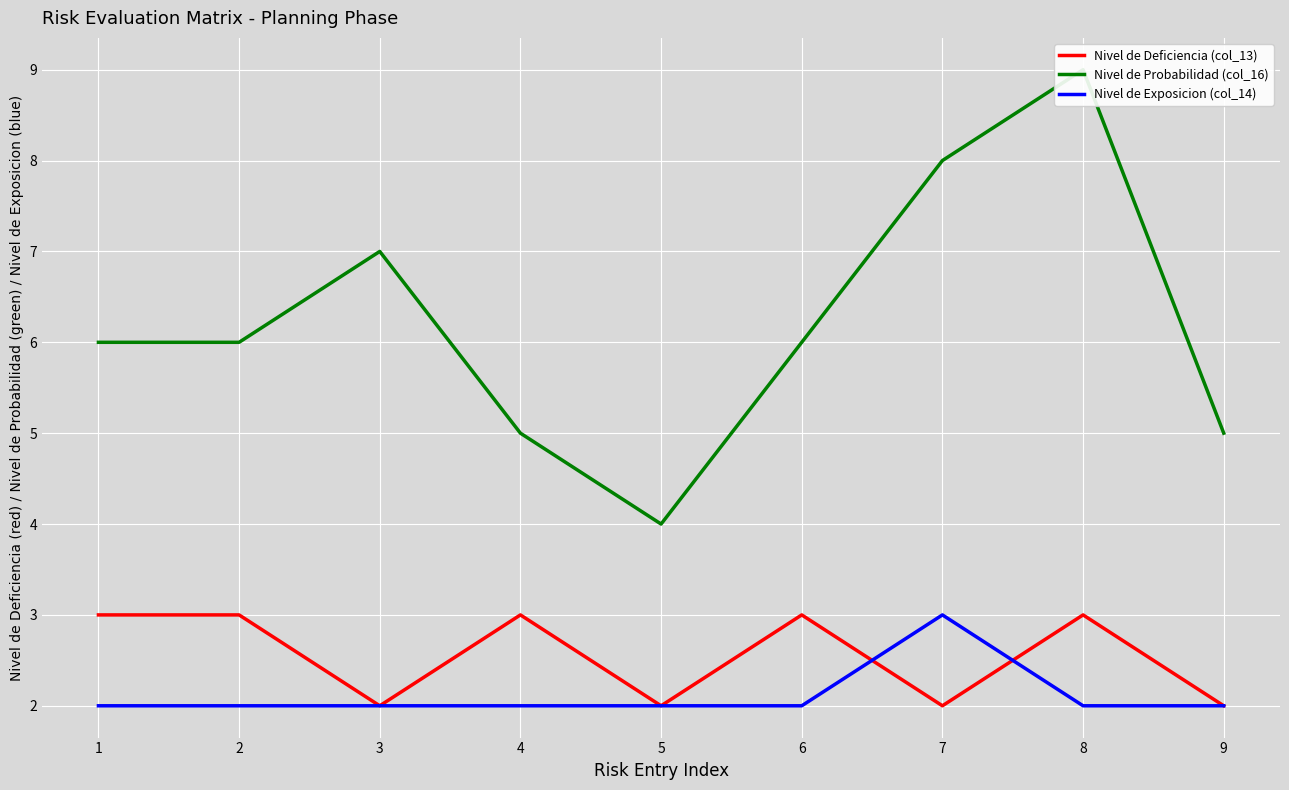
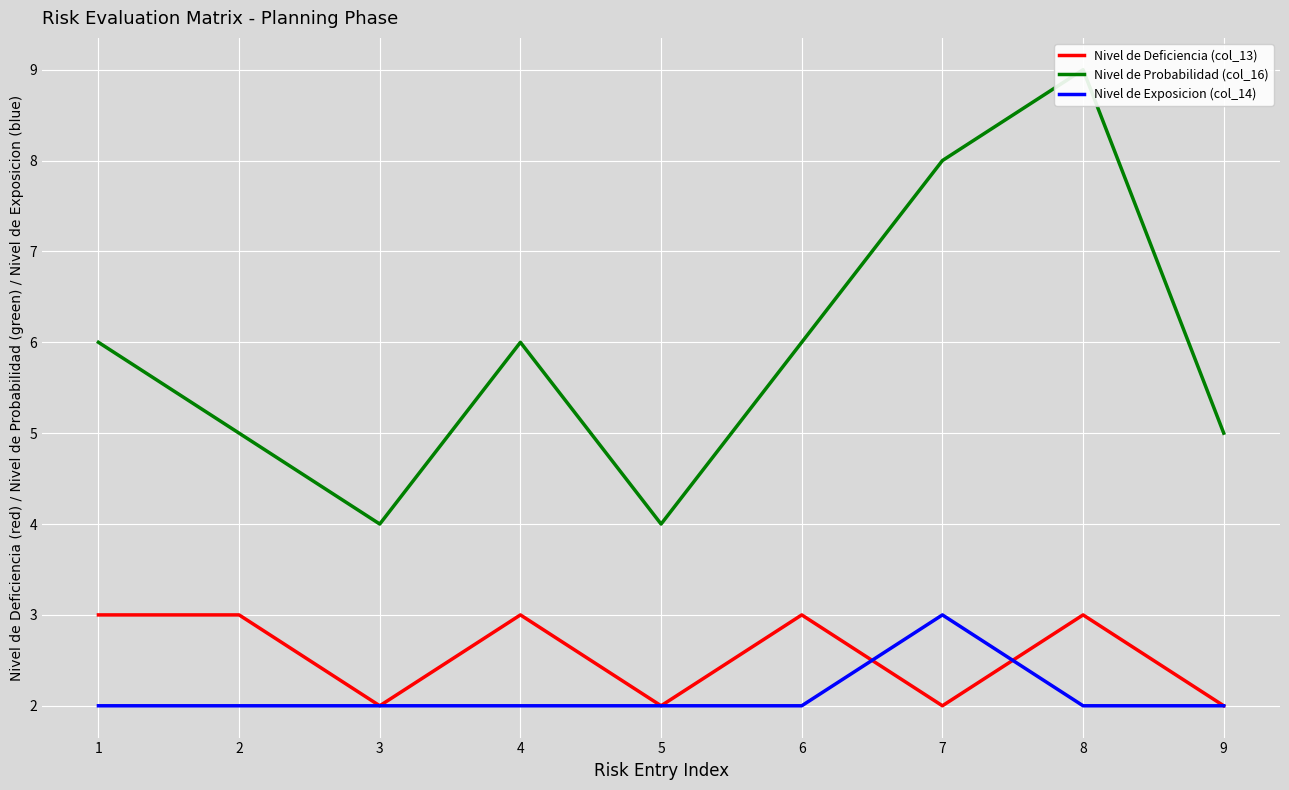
  {
    "Nivel de Deficiencia (col_13)": {
      "1": 3,
      "2": 3,
      "4": 3,
      "6": 3,
      "7": 2,
      "8": 3
    },
    "Nivel de Probabilidad (col_16)": {
      "1": 6,
-     "2": 6,
-     "3": 7,
-     "4": 5,
+     "2": 5,
+     "3": 4,
+     "4": 6,
      "5": 4,
      "6": 6,
      "7": 8,
      "9": 5
    },
    "Nivel de Exposicion (col_14)": {
      "1": 2,
      "2": 2,
      "4": 2,
      "6": 2,
      "7": 3,
      "8": 2
    }
  }
